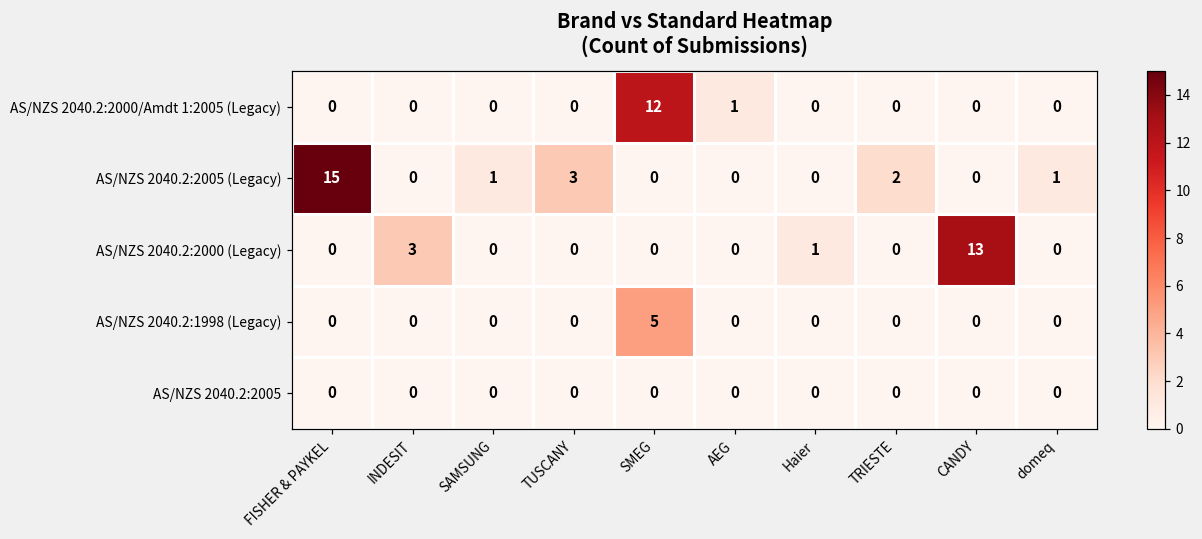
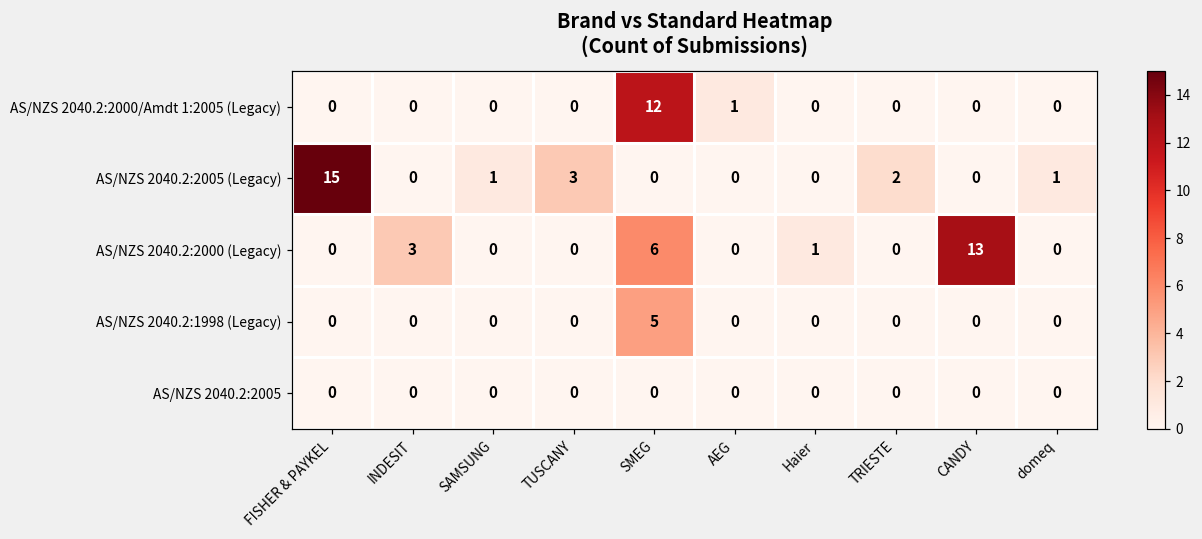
  {
    "AS/NZS 2040.2:2000/Amdt 1:2005 (Legacy)": {
      "FISHER & PAYKEL": 0,
      "INDESIT": 0,
      "SAMSUNG": 0,
      "TUSCANY": 0,
      "SMEG": 12,
      "AEG": 1,
      "Haier": 0,
      "TRIESTE": 0,
      "CANDY": 0,
      "domeq": 0
    },
    "AS/NZS 2040.2:2005 (Legacy)": {
      "FISHER & PAYKEL": 15,
      "INDESIT": 0,
      "SAMSUNG": 1,
      "TUSCANY": 3,
      "SMEG": 0,
      "AEG": 0,
      "Haier": 0,
      "TRIESTE": 2,
      "CANDY": 0,
      "domeq": 1
    },
    "AS/NZS 2040.2:2000 (Legacy)": {
      "FISHER & PAYKEL": 0,
      "INDESIT": 3,
      "SAMSUNG": 0,
      "TUSCANY": 0,
-     "SMEG": 0,
+     "SMEG": 6,
      "AEG": 0,
      "Haier": 1,
      "TRIESTE": 0,
      "CANDY": 13,
      "domeq": 0
    },
    "AS/NZS 2040.2:1998 (Legacy)": {
      "FISHER & PAYKEL": 0,
      "INDESIT": 0,
      "SAMSUNG": 0,
      "TUSCANY": 0,
      "SMEG": 5,
      "AEG": 0,
      "Haier": 0,
      "TRIESTE": 0,
      "CANDY": 0,
      "domeq": 0
    },
    "AS/NZS 2040.2:2005": {
      "FISHER & PAYKEL": 0,
      "INDESIT": 0,
      "SAMSUNG": 0,
      "TUSCANY": 0,
      "SMEG": 0,
      "AEG": 0,
      "Haier": 0,
      "TRIESTE": 0,
      "CANDY": 0,
      "domeq": 0
    }
  }
